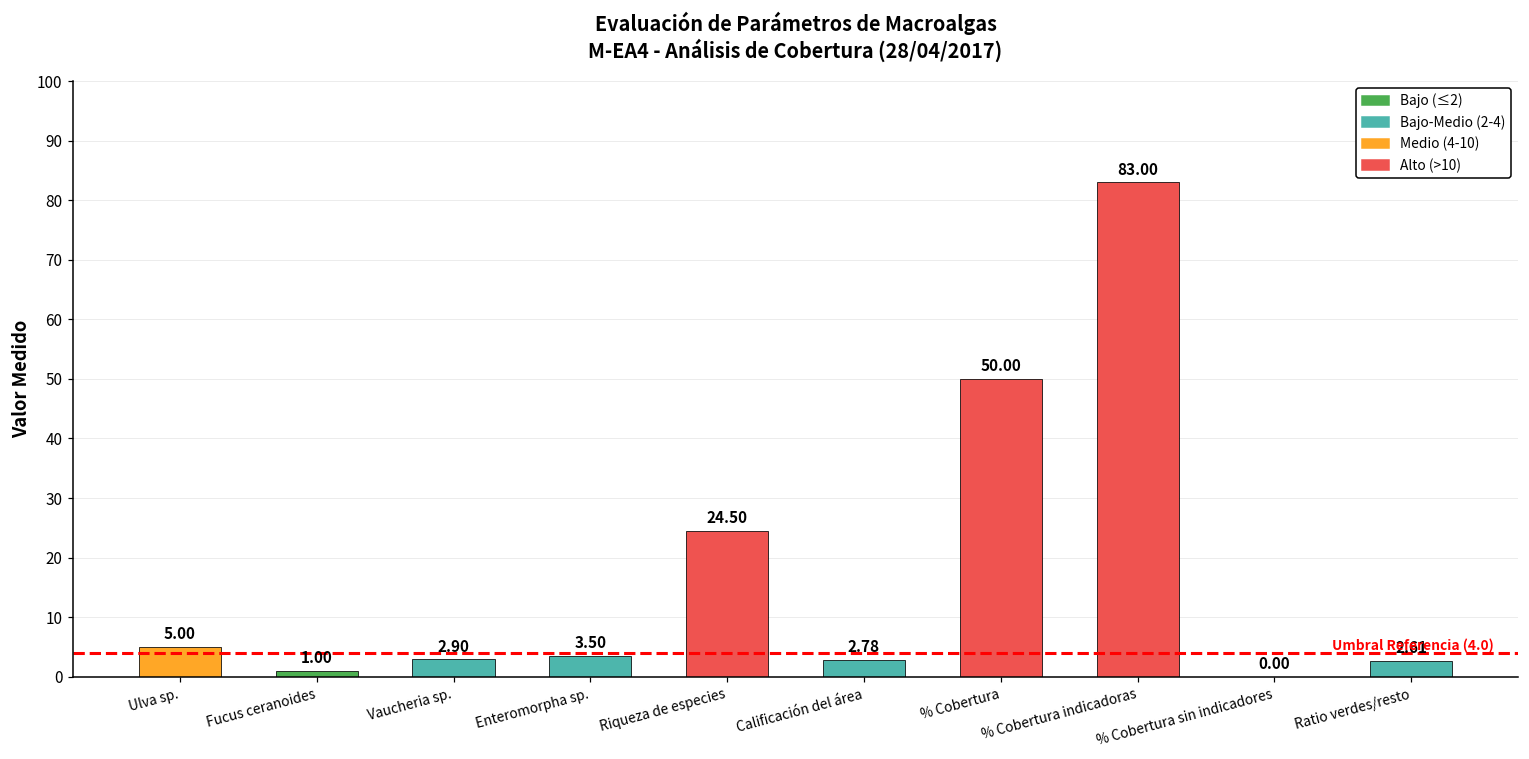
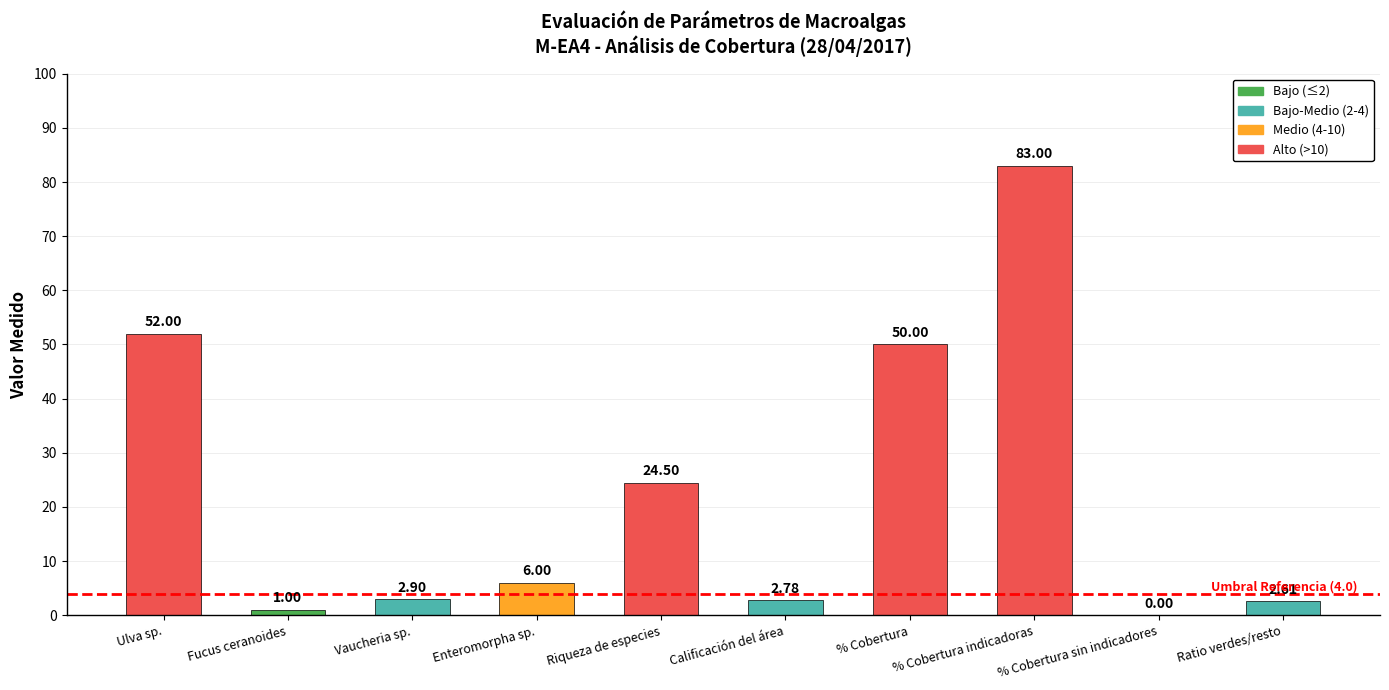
  {
-   "Ulva sp.": 5.00,
+   "Ulva sp.": 52.00,
    "Fucus ceranoides": 1.00,
    "Vaucheria sp.": 2.90,
-   "Enteromorpha sp.": 3.50,
+   "Enteromorpha sp.": 6.00,
    "Riqueza de especies": 24.50,
    "Calificación del área": 2.78,
    "% Cobertura": 50.00,
    "% Cobertura indicadoras": 83.00,
    "% Cobertura sin indicadores": 0.00
  }
